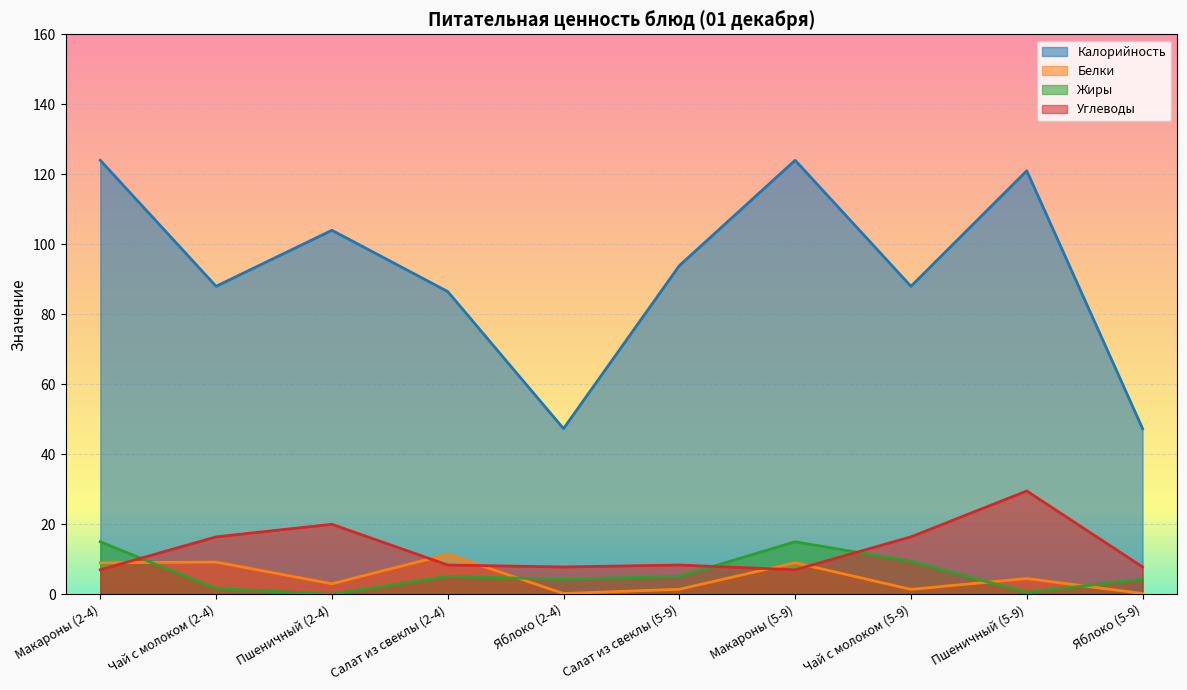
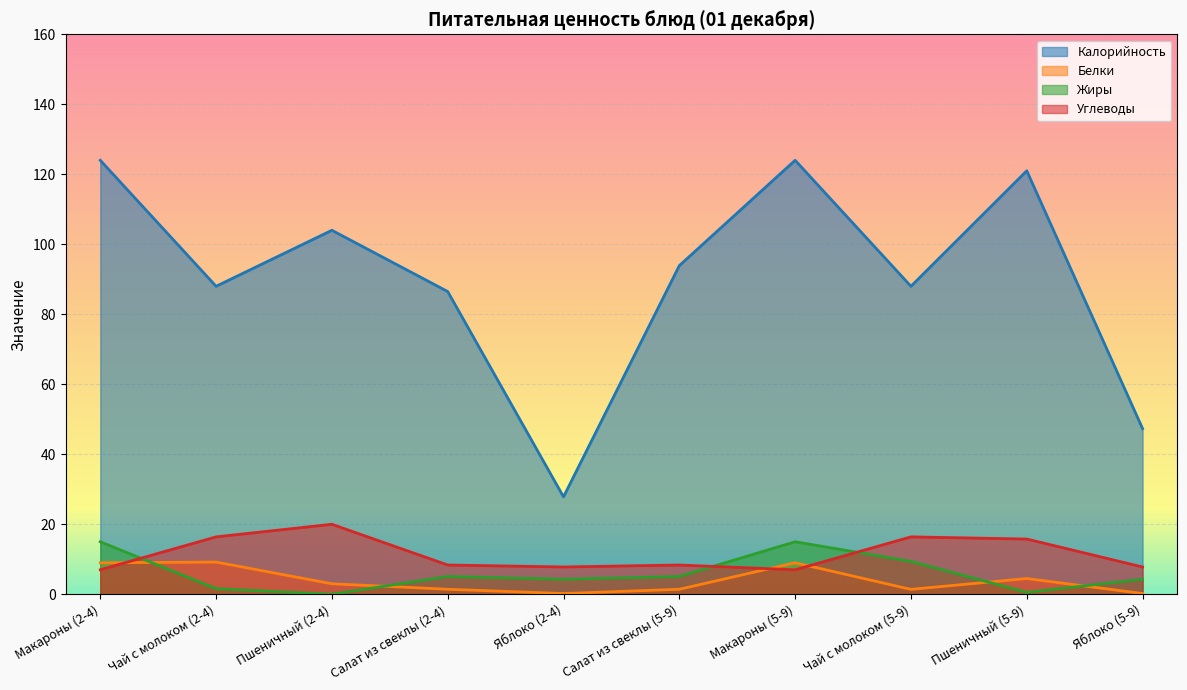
  {
    "Калорийность": {
      "Макароны (2-4)": 124,
      "Чай с молоком (2-4)": 88,
      "Пшеничный (2-4)": 104,
      "Салат из свеклы (2-4)": 87,
-     "Яблоко (2-4)": 47,
+     "Яблоко (2-4)": 28,
      "Салат из свеклы (5-9)": 94,
      "Макароны (5-9)": 124,
      "Чай с молоком (5-9)": 88,
      "Пшеничный (5-9)": 121,
      "Яблоко (5-9)": 47
    },
    "Белки": {
      "Макароны (2-4)": 9,
      "Чай с молоком (2-4)": 9,
      "Пшеничный (2-4)": 3,
-     "Салат из свеклы (2-4)": 11,
+     "Салат из свеклы (2-4)": 1,
      "Яблоко (2-4)": 0,
      "Салат из свеклы (5-9)": 1,
      "Макароны (5-9)": 9,
      "Чай с молоком (5-9)": 1,
      "Пшеничный (5-9)": 5,
      "Яблоко (5-9)": 0
    },
    "Жиры": {
      "Макароны (2-4)": 15,
      "Чай с молоком (2-4)": 2,
      "Пшеничный (2-4)": 0,
      "Салат из свеклы (2-4)": 5,
      "Яблоко (2-4)": 4,
      "Салат из свеклы (5-9)": 5,
      "Макароны (5-9)": 15,
      "Чай с молоком (5-9)": 9,
      "Пшеничный (5-9)": 1,
      "Яблоко (5-9)": 4
    },
    "Углеводы": {
      "Макароны (2-4)": 7,
      "Чай с молоком (2-4)": 16,
      "Пшеничный (2-4)": 20,
      "Салат из свеклы (2-4)": 8,
      "Яблоко (2-4)": 8,
      "Салат из свеклы (5-9)": 8,
      "Макароны (5-9)": 7,
      "Чай с молоком (5-9)": 16,
-     "Пшеничный (5-9)": 30,
+     "Пшеничный (5-9)": 16,
      "Яблоко (5-9)": 8
    }
  }
